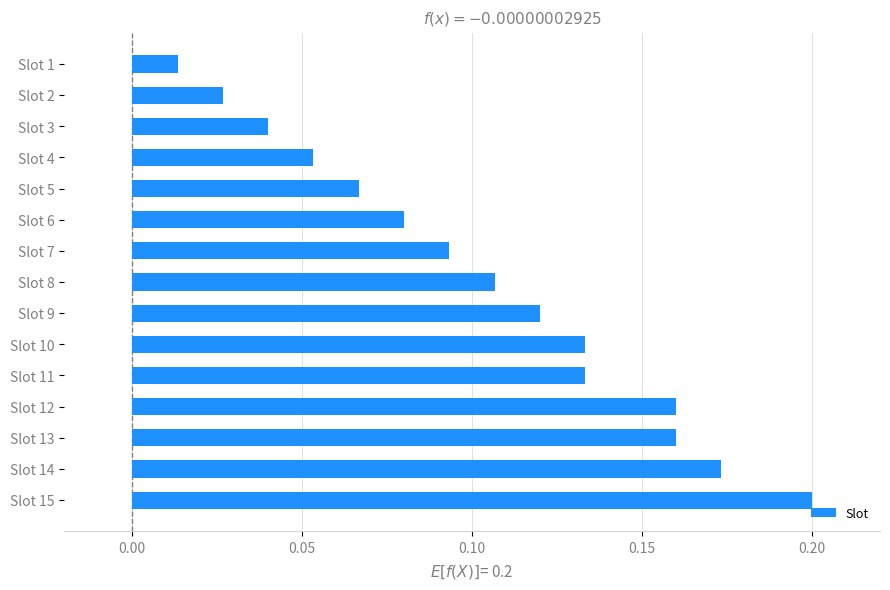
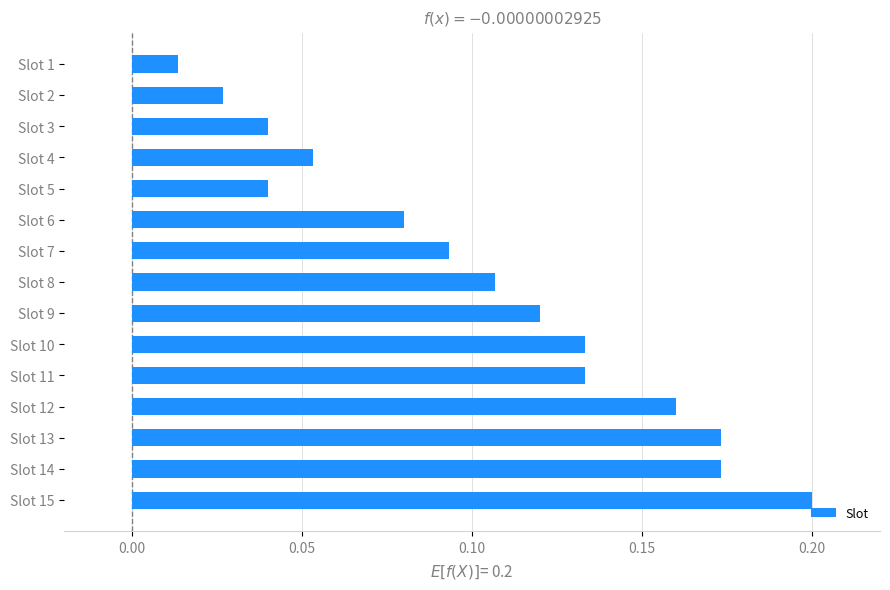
  {
    "Slot 1": 0.013,
    "Slot 2": 0.027,
    "Slot 3": 0.040,
    "Slot 4": 0.053,
-   "Slot 5": 0.067,
+   "Slot 5": 0.040,
    "Slot 6": 0.080,
    "Slot 7": 0.093,
    "Slot 8": 0.107,
    "Slot 9": 0.120,
    "Slot 10": 0.133,
    "Slot 11": 0.133,
    "Slot 12": 0.160,
-   "Slot 13": 0.160,
+   "Slot 13": 0.173,
    "Slot 14": 0.173,
    "Slot 15": 0.200
  }
